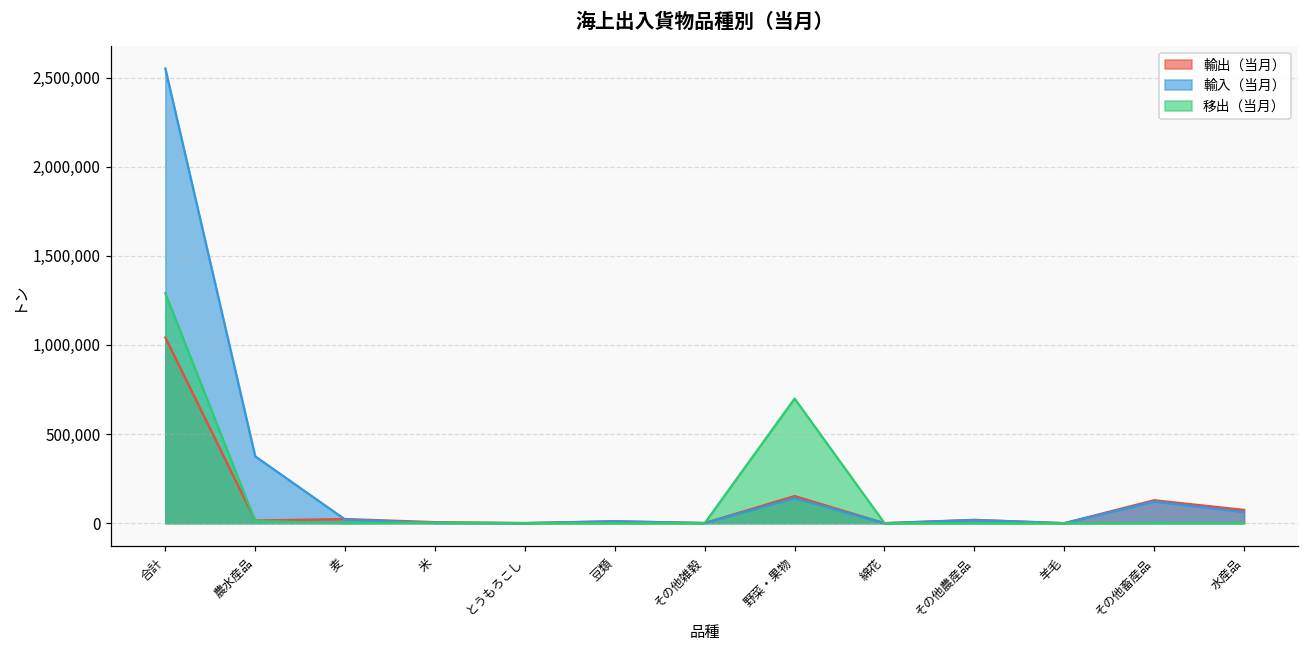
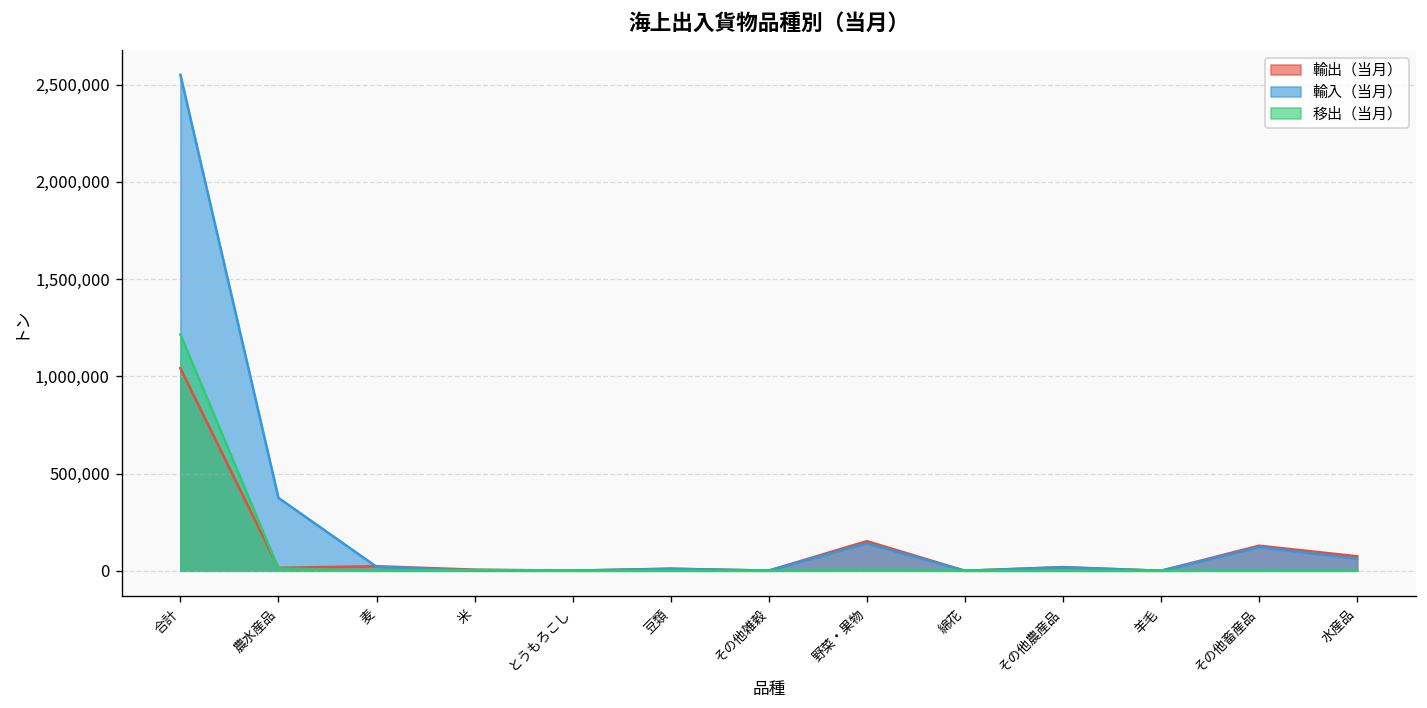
  {
    "輸出（当月）": {
      "合計": "1,040,000"
    },
    "輸入（当月）": {
      "合計": "2,550,000",
      "農水産品": "370,000"
    },
    "移出（当月）": {
-     "合計": "1,290,000",
+     "合計": "1,220,000",
      "麦": "0",
-     "野菜・果物": "700,000",
+     "野菜・果物": "0",
      "その他農産品": "0",
      "その他畜産品": "0",
      "水産品": "0"
    }
  }
